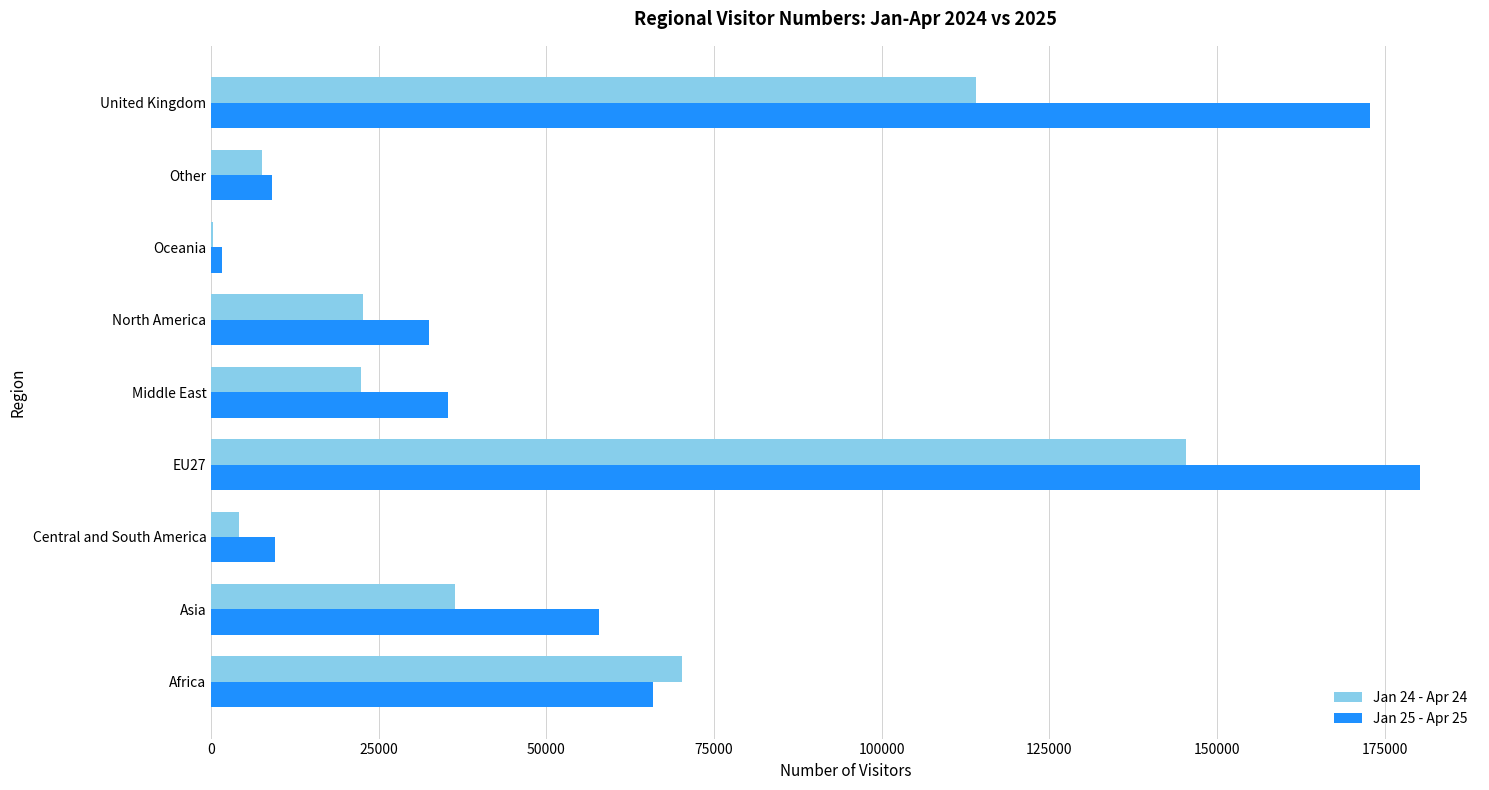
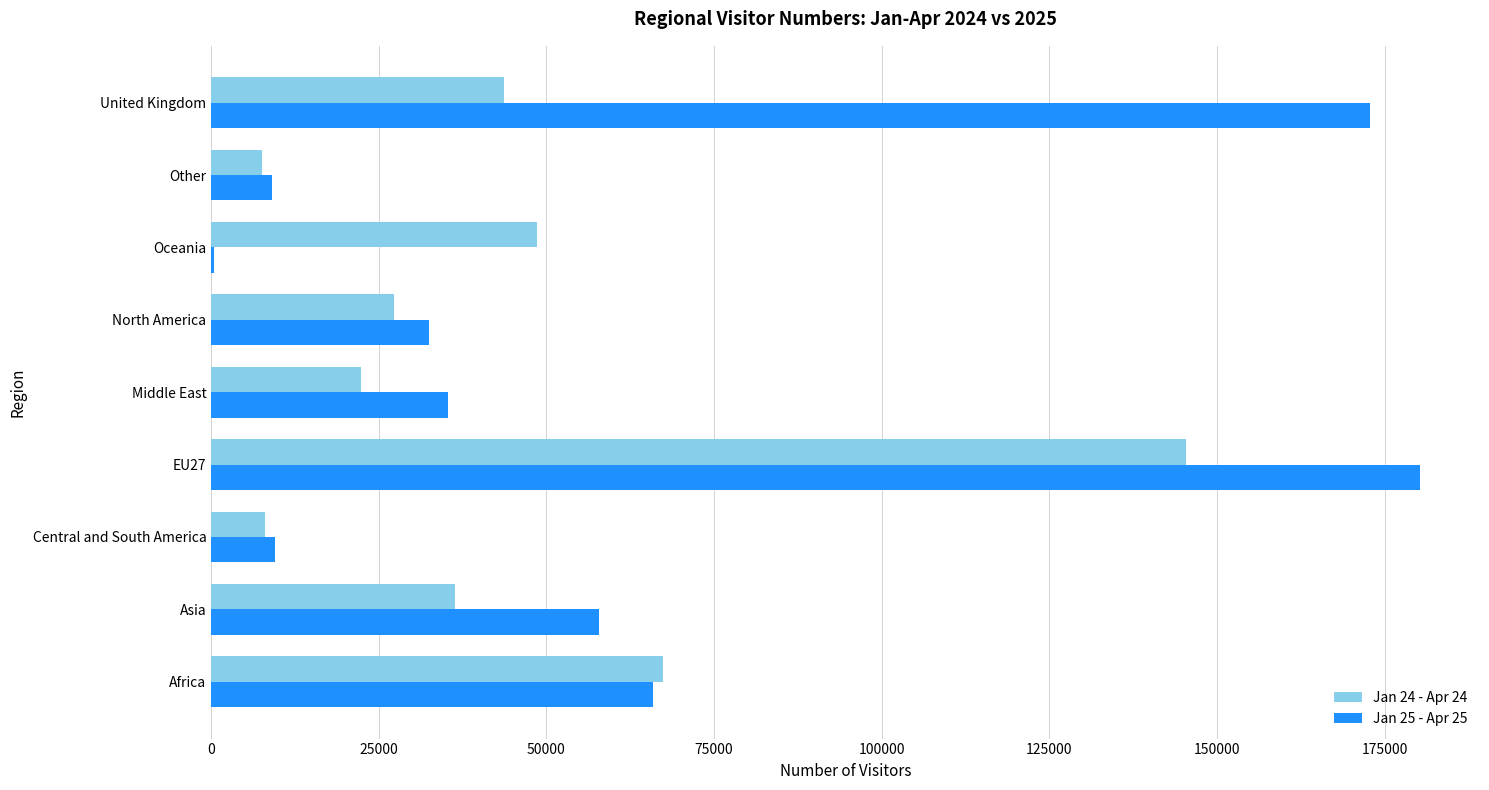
  {
    "Jan 24 - Apr 24": {
-     "United Kingdom": 114000,
+     "United Kingdom": 44000,
      "Other": 8000,
-     "Oceania": 0,
-     "North America": 23000,
+     "Oceania": 49000,
+     "North America": 27000,
      "Middle East": 22000,
      "EU27": 145000,
-     "Central and South America": 4000,
+     "Central and South America": 8000,
      "Asia": 36000,
-     "Africa": 70000
+     "Africa": 67000
    },
    "Jan 25 - Apr 25": {
      "United Kingdom": 173000,
      "Other": 9000,
-     "Oceania": 2000,
+     "Oceania": 0,
      "North America": 32000,
      "Middle East": 35000,
      "EU27": 180000,
      "Central and South America": 10000,
      "Asia": 58000,
      "Africa": 66000
    }
  }
